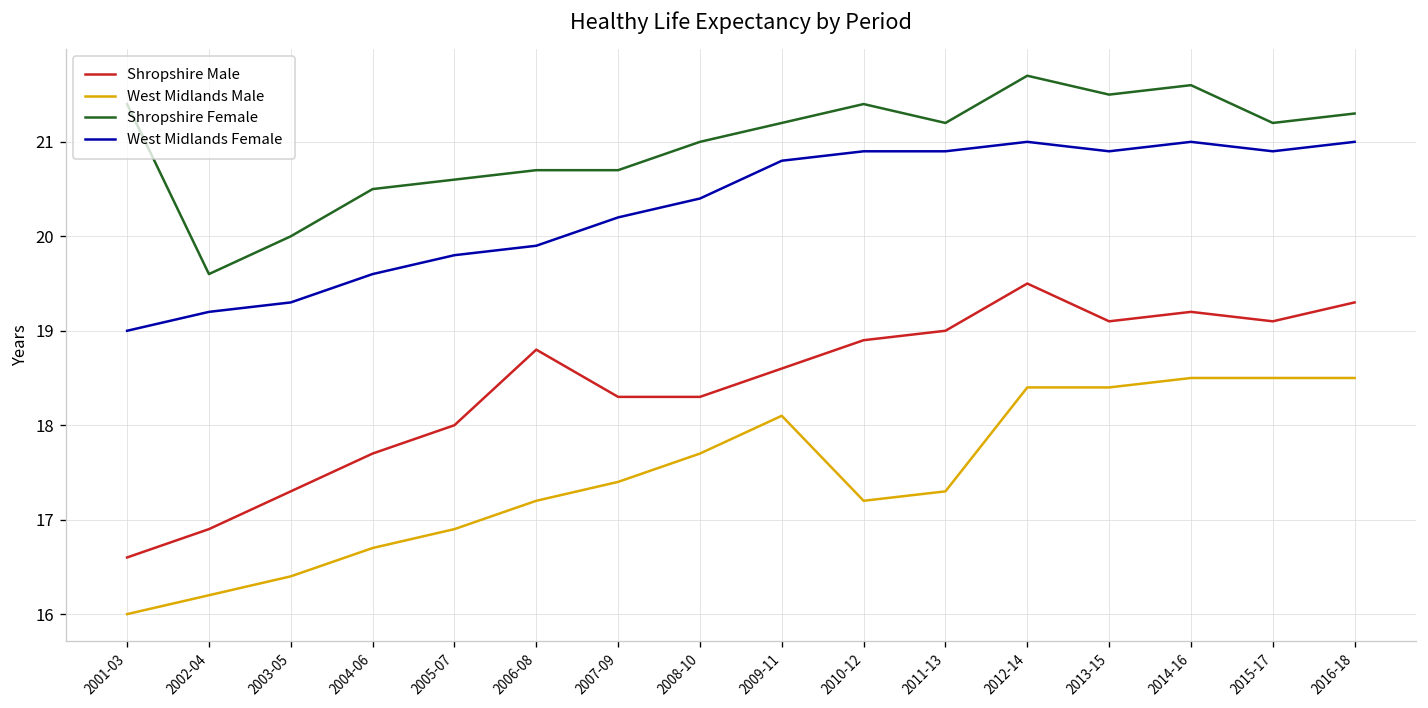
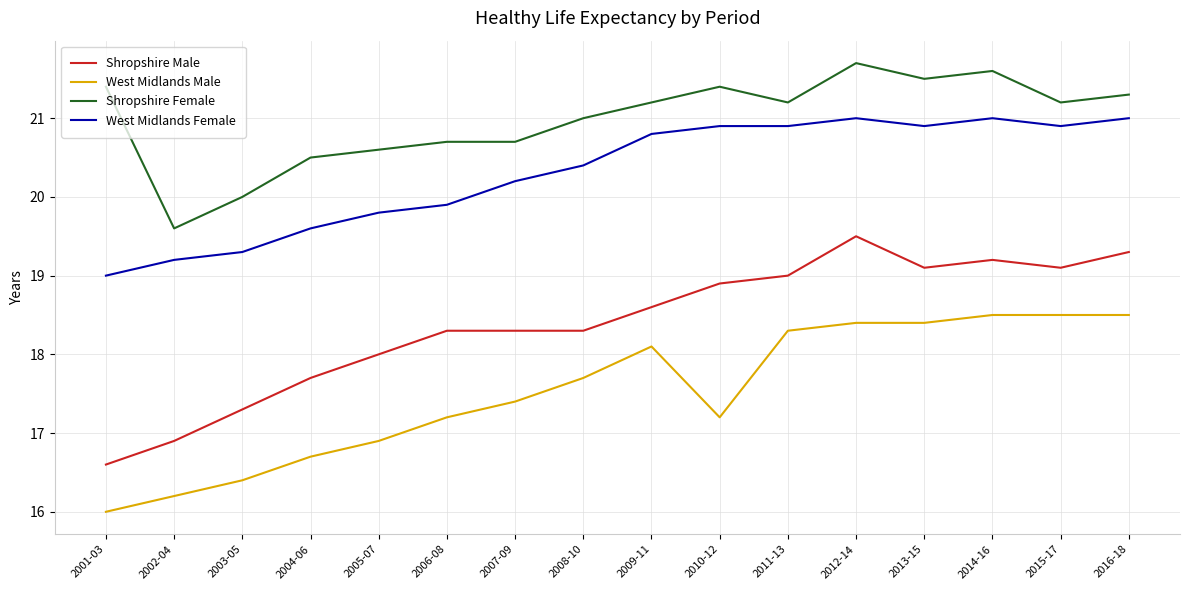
  {
    "Shropshire Male": {
      "2001-03": 16.6,
      "2002-04": 16.9,
      "2003-05": 17.3,
      "2004-06": 17.7,
      "2005-07": 18.0,
-     "2006-08": 18.8,
+     "2006-08": 18.3,
      "2007-09": 18.3,
      "2008-10": 18.3,
      "2009-11": 18.6,
      "2010-12": 18.9,
      "2011-13": 19.0,
      "2012-14": 19.5,
      "2013-15": 19.1,
      "2014-16": 19.2,
      "2015-17": 19.1,
      "2016-18": 19.3
    },
    "West Midlands Male": {
      "2001-03": 16.0,
      "2002-04": 16.2,
      "2003-05": 16.4,
      "2004-06": 16.7,
      "2005-07": 16.9,
      "2006-08": 17.2,
      "2007-09": 17.4,
      "2008-10": 17.7,
      "2009-11": 18.1,
      "2010-12": 17.2,
-     "2011-13": 17.3,
+     "2011-13": 18.3,
      "2012-14": 18.4,
      "2013-15": 18.4,
      "2014-16": 18.5,
      "2015-17": 18.5,
      "2016-18": 18.5
    },
    "Shropshire Female": {
      "2002-04": 19.6,
      "2003-05": 20.0,
      "2004-06": 20.5,
      "2005-07": 20.6,
      "2006-08": 20.7,
      "2007-09": 20.7,
      "2008-10": 21.0,
      "2009-11": 21.2,
      "2010-12": 21.4,
      "2011-13": 21.2,
      "2012-14": 21.7,
      "2013-15": 21.5,
      "2014-16": 21.6,
      "2015-17": 21.2,
      "2016-18": 21.3
    },
    "West Midlands Female": {
      "2001-03": 19.0,
      "2002-04": 19.2,
      "2003-05": 19.3,
      "2004-06": 19.6,
      "2005-07": 19.8,
      "2006-08": 19.9,
      "2007-09": 20.2,
      "2008-10": 20.4,
      "2009-11": 20.8,
      "2010-12": 20.9,
      "2011-13": 20.9,
      "2012-14": 21.0,
      "2013-15": 20.9,
      "2014-16": 21.0,
      "2015-17": 20.9,
      "2016-18": 21.0
    }
  }
